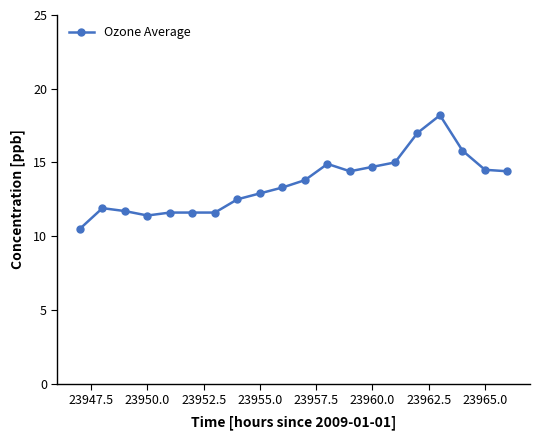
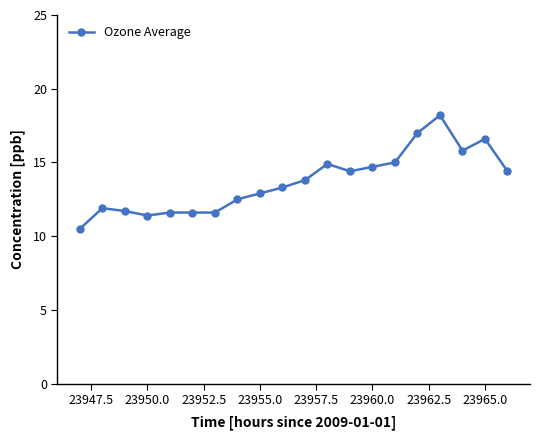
  {
    "23950.0": 11.4,
    "23955.0": 12.9,
    "23960.0": 14.7,
-   "23965.0": 14.5
+   "23965.0": 16.6
  }
